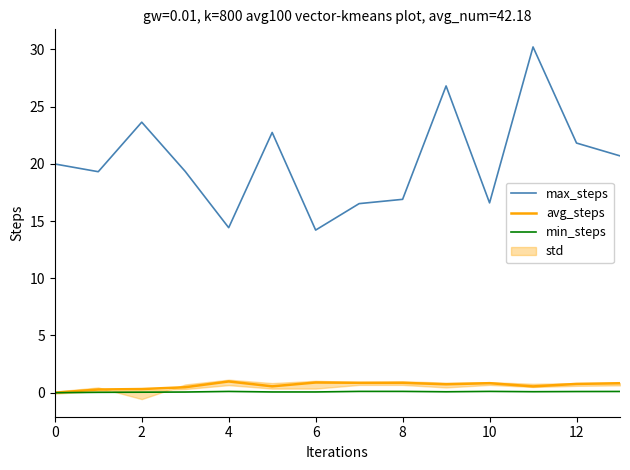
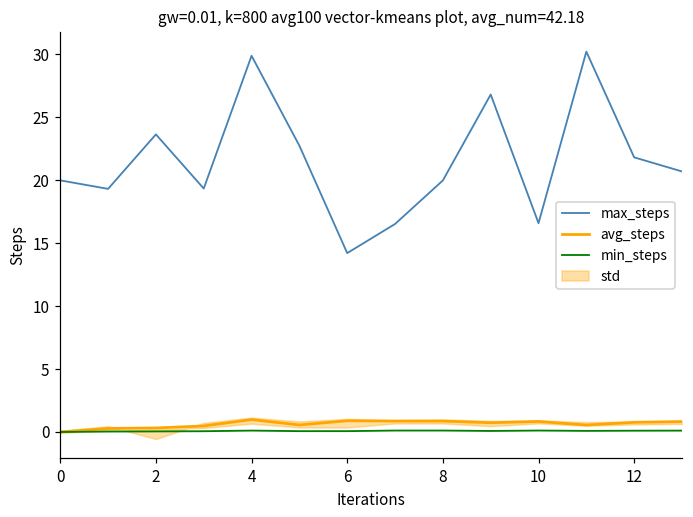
  {
    "max_steps": {
      "0": 20.0,
      "2": 23.6,
-     "4": 14.4,
+     "4": 29.9,
      "6": 14.2,
-     "8": 16.9,
+     "8": 20.0,
      "10": 16.6,
      "12": 21.8
    },
    "min_steps": {
      "4": 0.1,
      "6": 0.1,
      "8": 0.1,
      "10": 0.1,
      "12": 0.1
    }
  }
